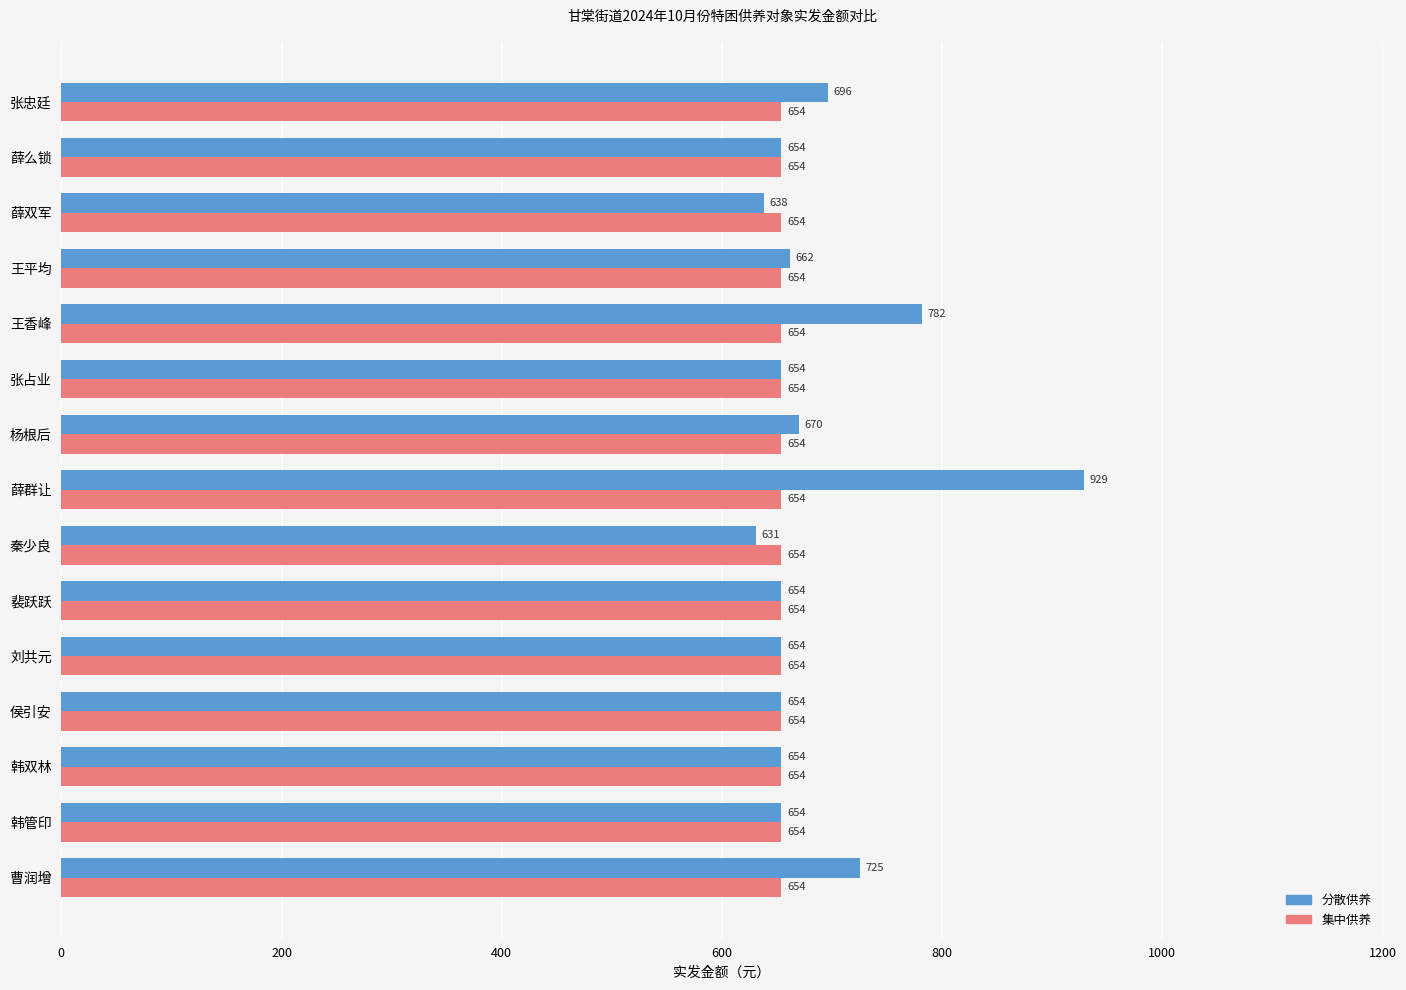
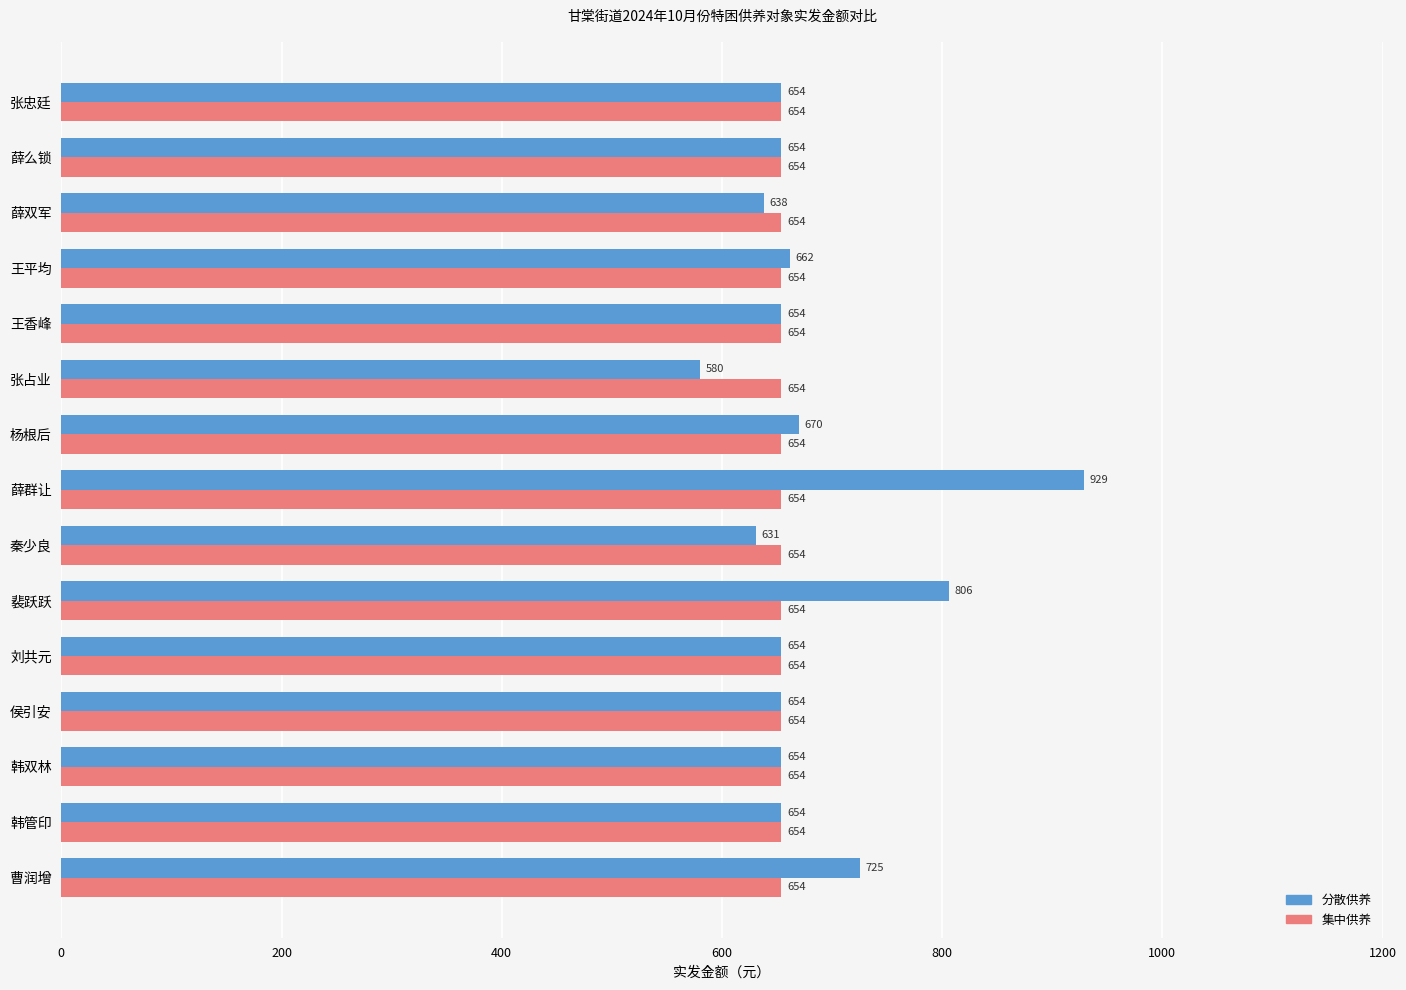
  {
    "分散供养": {
-     "张忠廷": 696,
+     "张忠廷": 654,
      "薛么锁": 654,
      "薛双军": 638,
      "王平均": 662,
-     "王香峰": 782,
-     "张占业": 654,
+     "王香峰": 654,
+     "张占业": 580,
      "杨根后": 670,
      "薛群让": 929,
      "秦少良": 631,
-     "裴跃跃": 654,
+     "裴跃跃": 806,
      "刘共元": 654,
      "侯引安": 654,
      "韩双林": 654,
      "韩管印": 654,
      "曹润增": 725
    },
    "集中供养": {
      "张忠廷": 654,
      "薛么锁": 654,
      "薛双军": 654,
      "王平均": 654,
      "王香峰": 654,
      "张占业": 654,
      "杨根后": 654,
      "薛群让": 654,
      "秦少良": 654,
      "裴跃跃": 654,
      "刘共元": 654,
      "侯引安": 654,
      "韩双林": 654,
      "韩管印": 654,
      "曹润增": 654
    }
  }
